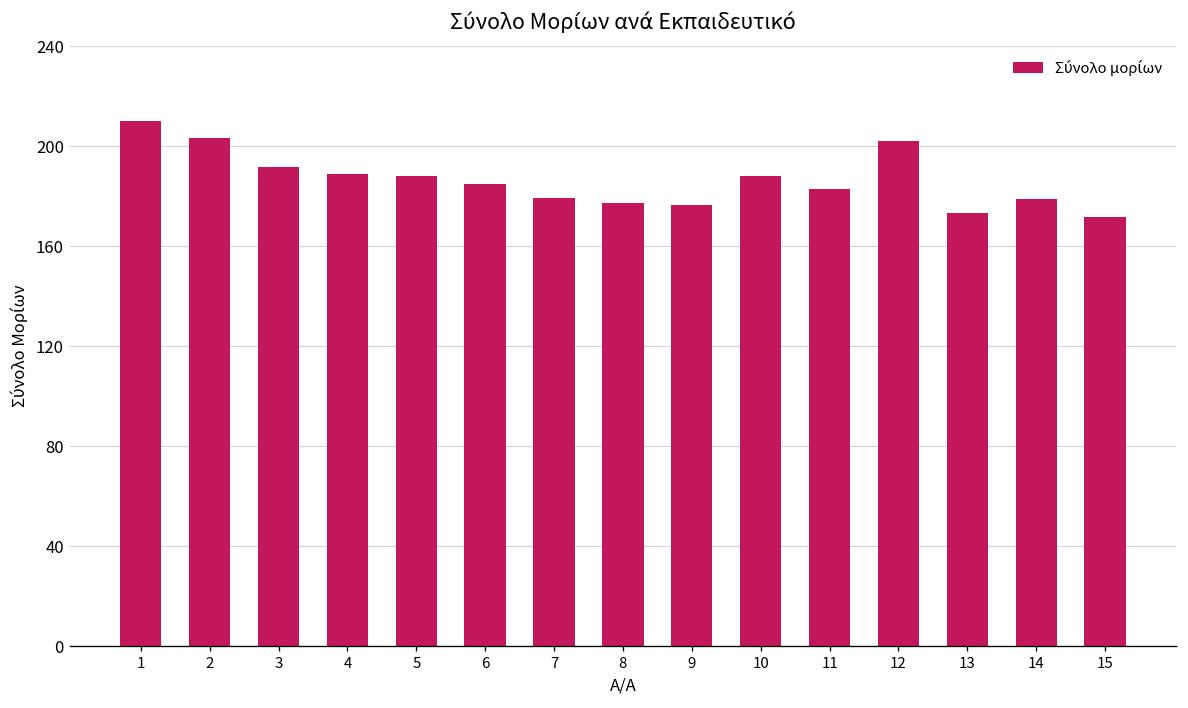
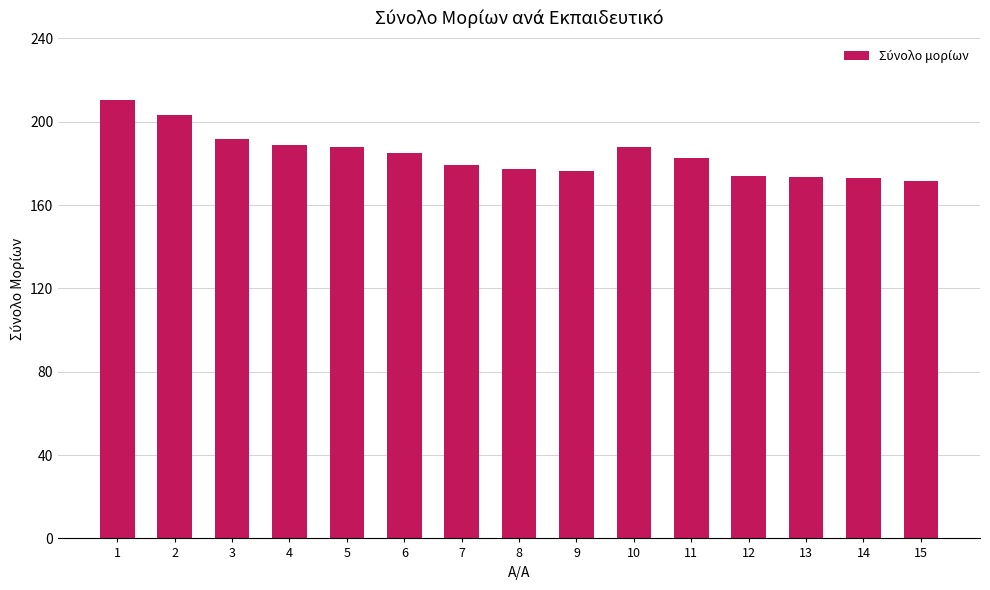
  {
    "1": 210,
    "2": 203,
    "3": 192,
    "4": 189,
    "5": 188,
    "6": 185,
    "7": 179,
    "8": 177,
    "9": 177,
    "10": 188,
    "11": 183,
-   "12": 202,
+   "12": 174,
    "13": 173,
-   "14": 179,
+   "14": 173,
    "15": 172
  }
